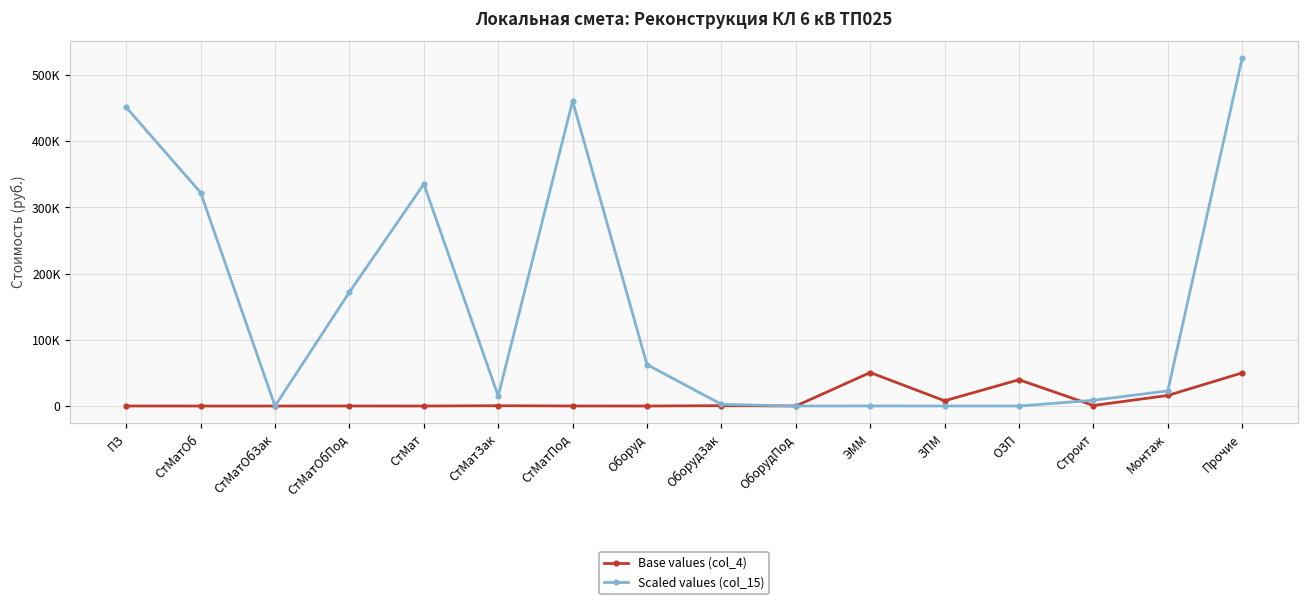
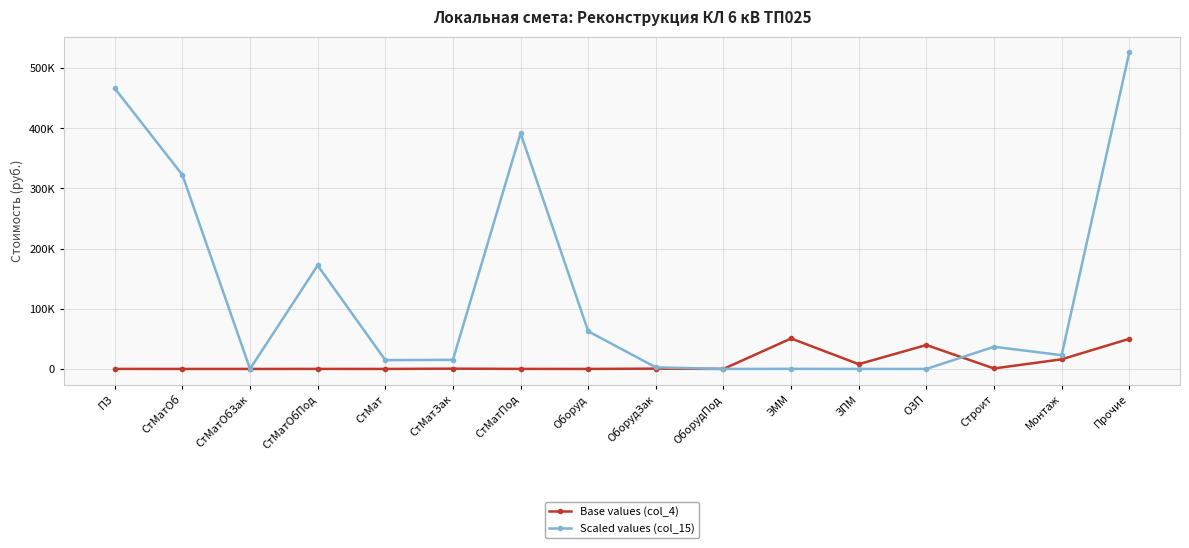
  {
    "Base values (col_4)": {
      "ПЗ": 0,
      "СтМатОб": 0,
      "СтМатОбПод": 0,
      "СтМат": 0,
      "СтМатЗак": 0,
      "СтМатПод": 0,
      "Оборуд": 0,
      "ЭММ": 50000,
      "ЗПМ": 10000,
      "ОЗП": 40000,
      "Строит": 0,
      "Монтаж": 20000,
      "Прочие": 50000
    },
    "Scaled values (col_15)": {
-     "ПЗ": 450000,
+     "ПЗ": 470000,
      "СтМатОб": 320000,
      "СтМатОбПод": 170000,
-     "СтМат": 340000,
+     "СтМат": 10000,
      "СтМатЗак": 20000,
-     "СтМатПод": 460000,
+     "СтМатПод": 390000,
      "Оборуд": 60000,
      "ЭММ": 0,
      "ЗПМ": 0,
      "ОЗП": 0,
-     "Строит": 10000,
+     "Строит": 40000,
      "Монтаж": 20000,
      "Прочие": 530000
    }
  }
